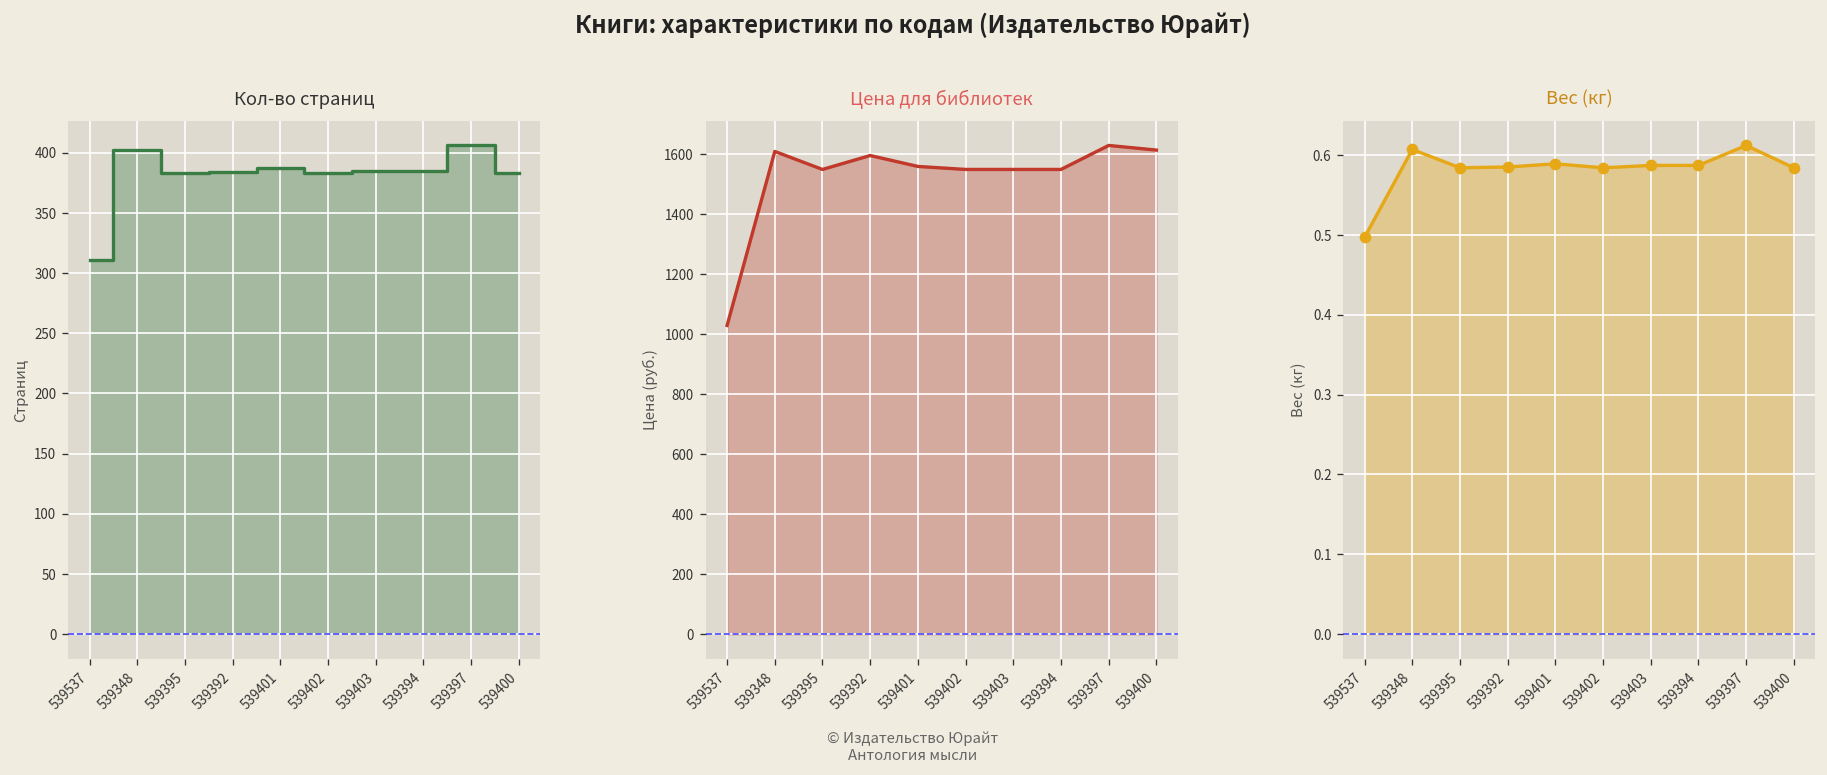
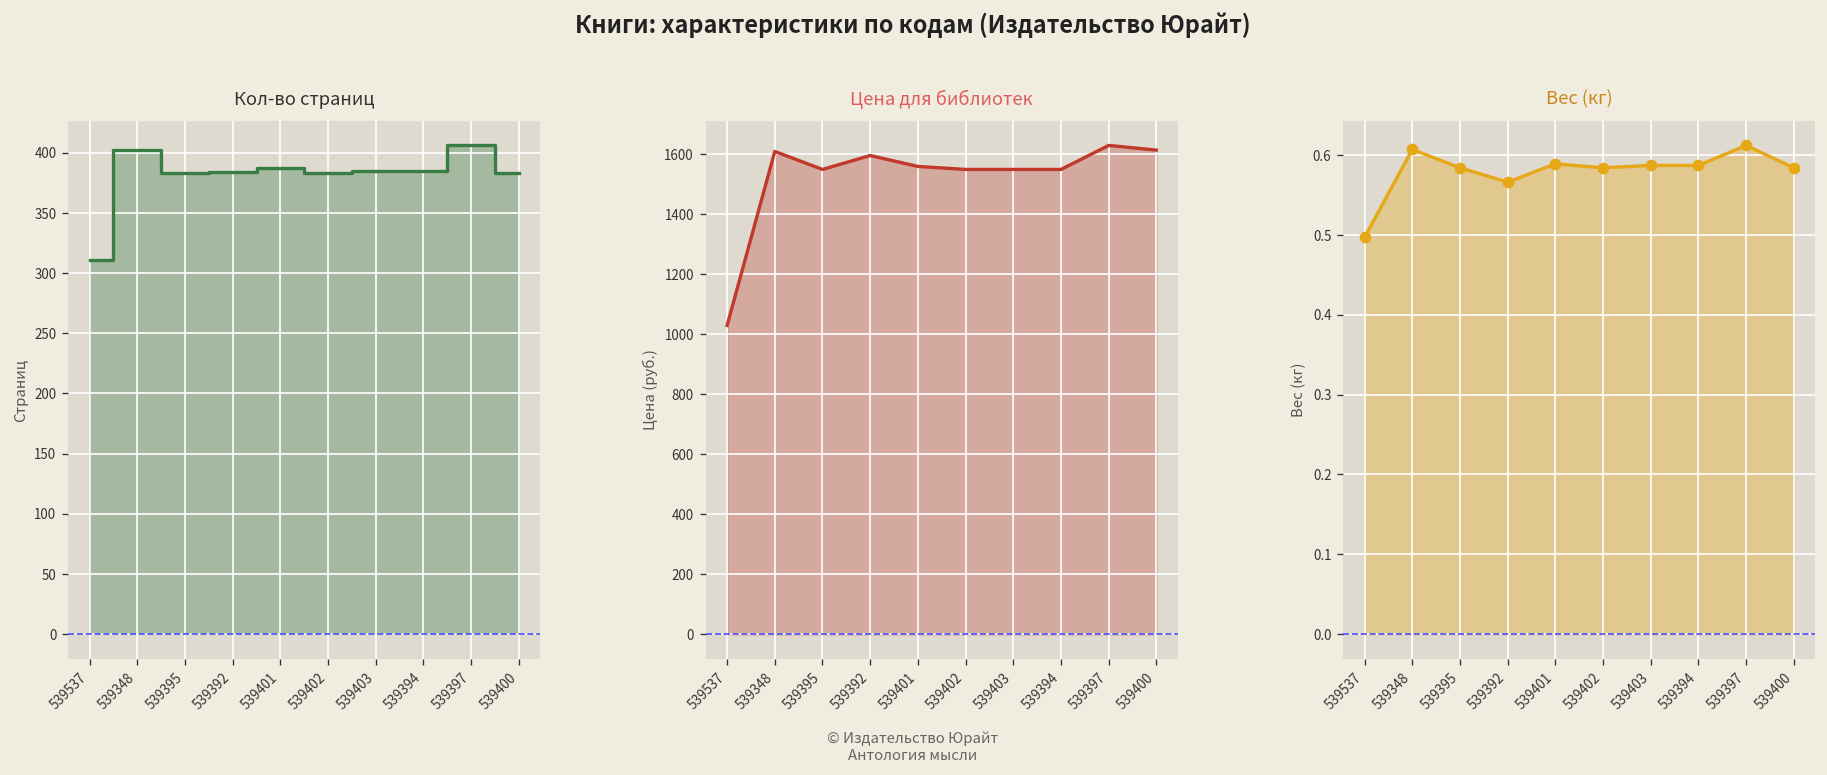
  {
    "Цена для библиотек": {
      "539537": 1030,
      "539348": 1610,
      "539395": 1550,
      "539392": 1600,
      "539401": 1560,
      "539402": 1550,
      "539403": 1550,
      "539394": 1550,
      "539397": 1630,
      "539400": 1610
    },
    "Вес (кг)": {
      "539537": 0.50,
      "539348": 0.61,
      "539395": 0.58,
-     "539392": 0.59,
+     "539392": 0.57,
      "539401": 0.59,
      "539402": 0.58,
      "539403": 0.59,
      "539394": 0.59,
      "539397": 0.61,
      "539400": 0.58
    }
  }
